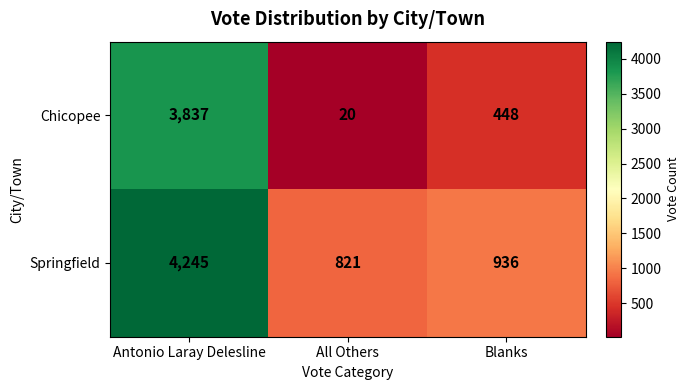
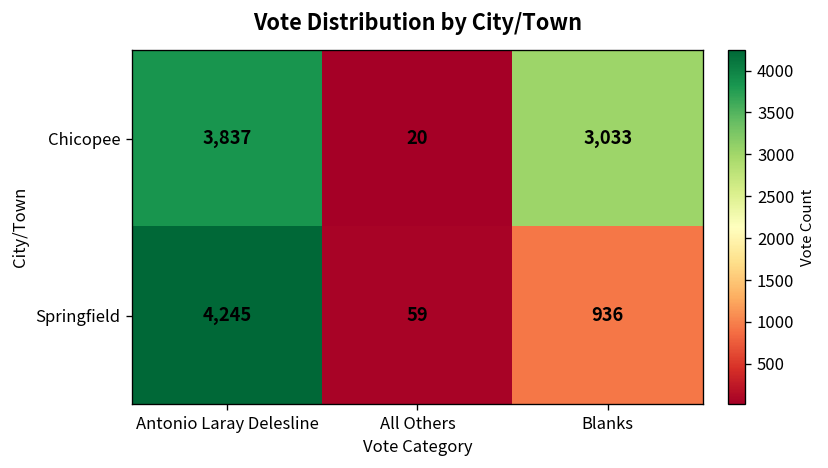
  {
    "Chicopee": {
      "Antonio Laray Delesline": "3,837",
      "All Others": "20",
-     "Blanks": "448"
+     "Blanks": "3,033"
    },
    "Springfield": {
      "Antonio Laray Delesline": "4,245",
-     "All Others": "821",
+     "All Others": "59",
      "Blanks": "936"
    }
  }
